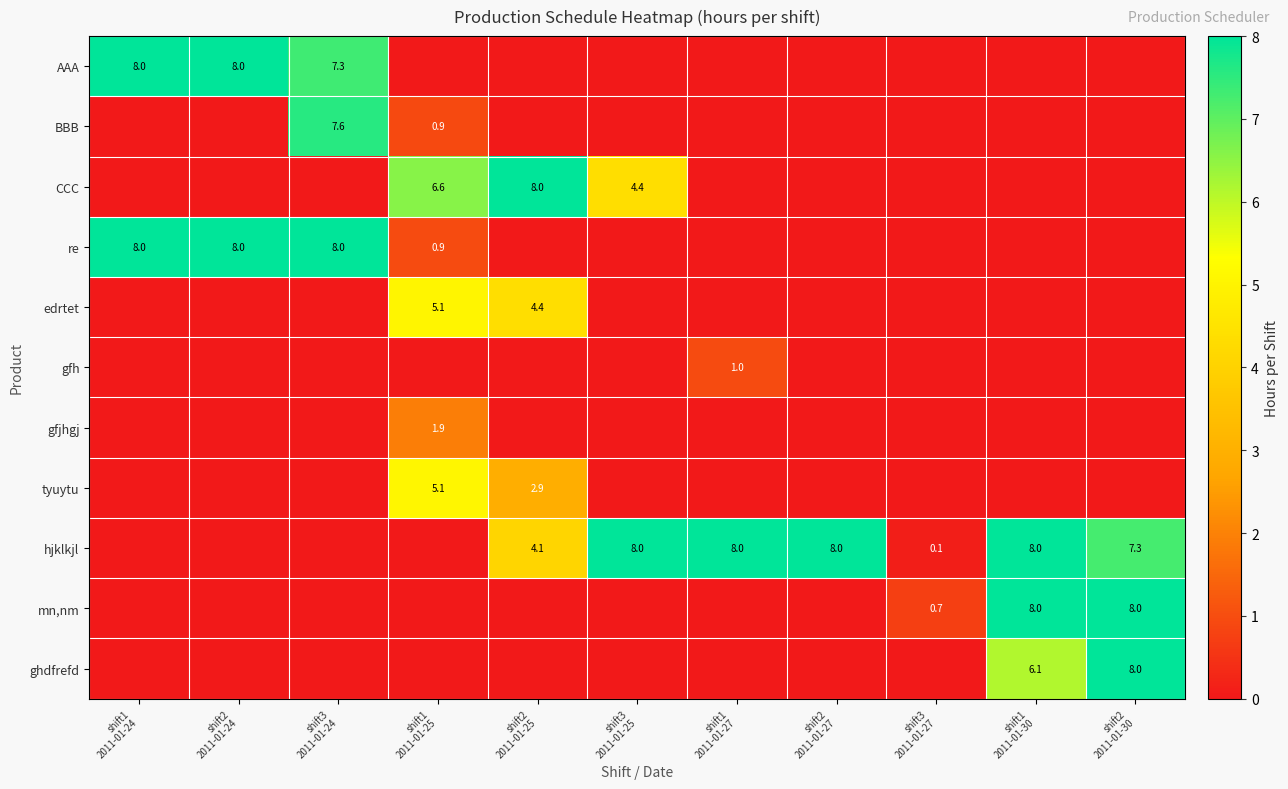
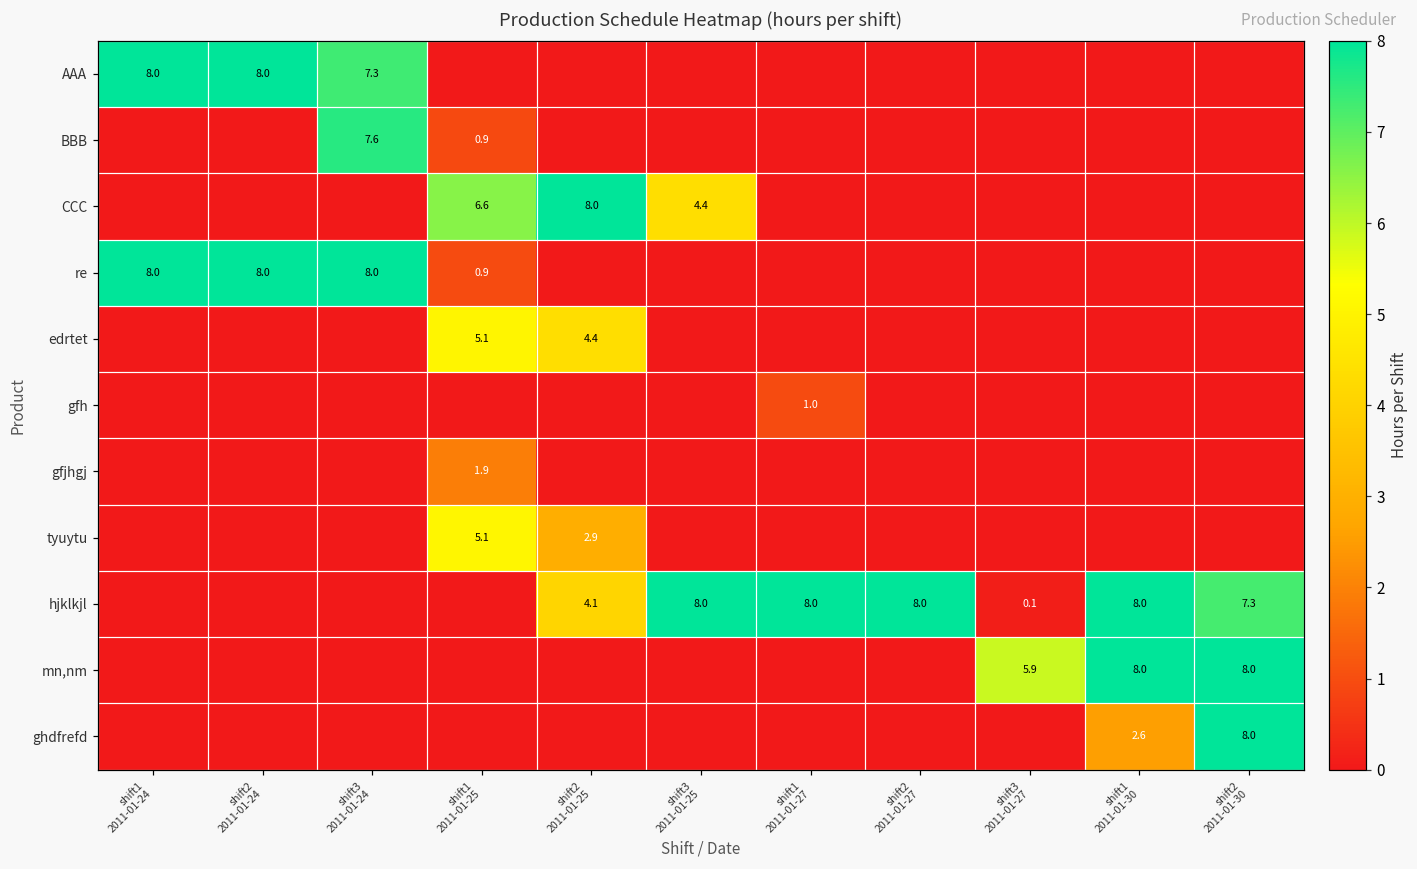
  {
    "AAA": {
      "shift1 2011-01-24": 8.0,
      "shift2 2011-01-24": 8.0,
      "shift3 2011-01-24": 7.3
    },
    "BBB": {
      "shift3 2011-01-24": 7.6,
      "shift1 2011-01-25": 0.9
    },
    "CCC": {
      "shift1 2011-01-25": 6.6,
      "shift2 2011-01-25": 8.0,
      "shift3 2011-01-25": 4.4
    },
    "re": {
      "shift1 2011-01-24": 8.0,
      "shift2 2011-01-24": 8.0,
      "shift3 2011-01-24": 8.0,
      "shift1 2011-01-25": 0.9
    },
    "edrtet": {
      "shift1 2011-01-25": 5.1,
      "shift2 2011-01-25": 4.4
    },
    "gfh": {
      "shift1 2011-01-27": 1.0
    },
    "gfjhgj": {
      "shift1 2011-01-25": 1.9
    },
    "tyuytu": {
      "shift1 2011-01-25": 5.1,
      "shift2 2011-01-25": 2.9
    },
    "hjklkjl": {
      "shift2 2011-01-25": 4.1,
      "shift3 2011-01-25": 8.0,
      "shift1 2011-01-27": 8.0,
      "shift2 2011-01-27": 8.0,
      "shift3 2011-01-27": 0.1,
      "shift1 2011-01-30": 8.0,
      "shift2 2011-01-30": 7.3
    },
    "mn,nm": {
-     "shift3 2011-01-27": 0.7,
+     "shift3 2011-01-27": 5.9,
      "shift1 2011-01-30": 8.0,
      "shift2 2011-01-30": 8.0
    },
    "ghdfrefd": {
-     "shift1 2011-01-30": 6.1,
+     "shift1 2011-01-30": 2.6,
      "shift2 2011-01-30": 8.0
    }
  }
